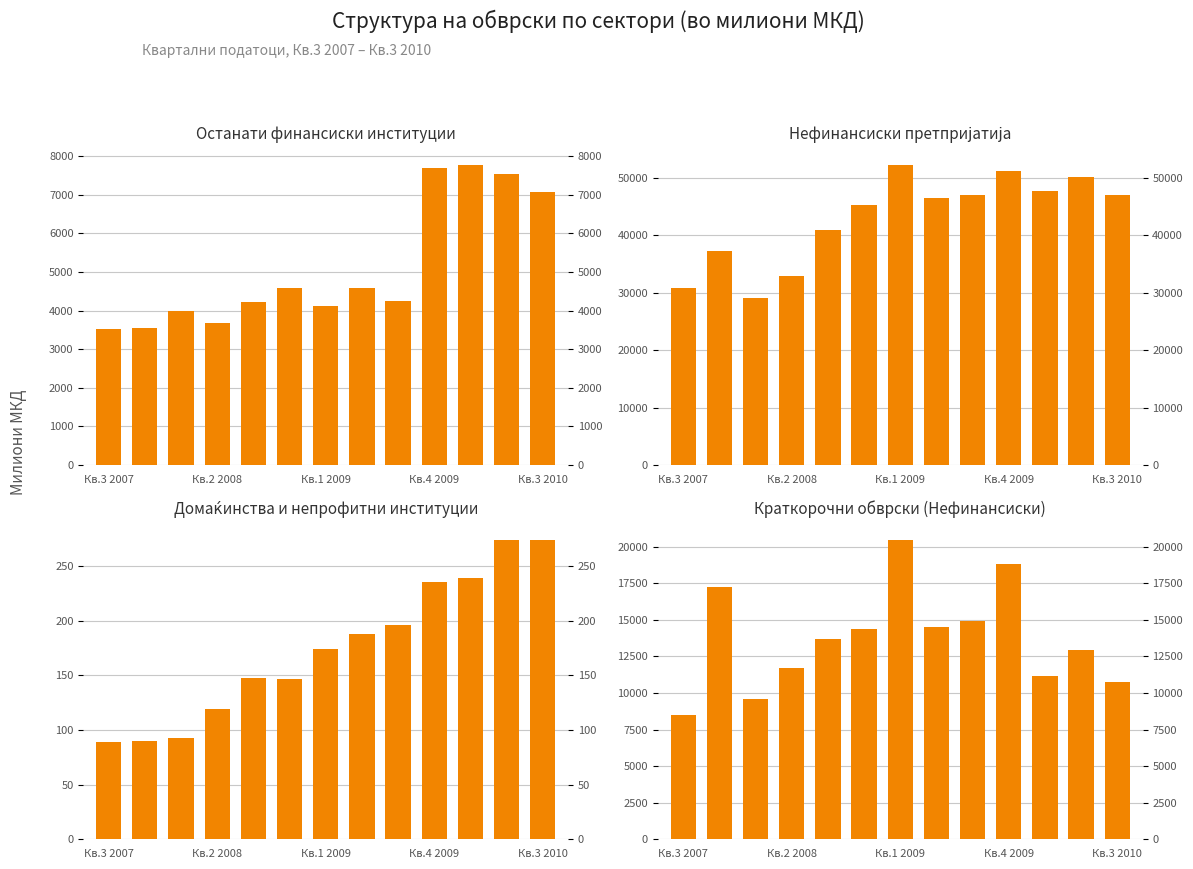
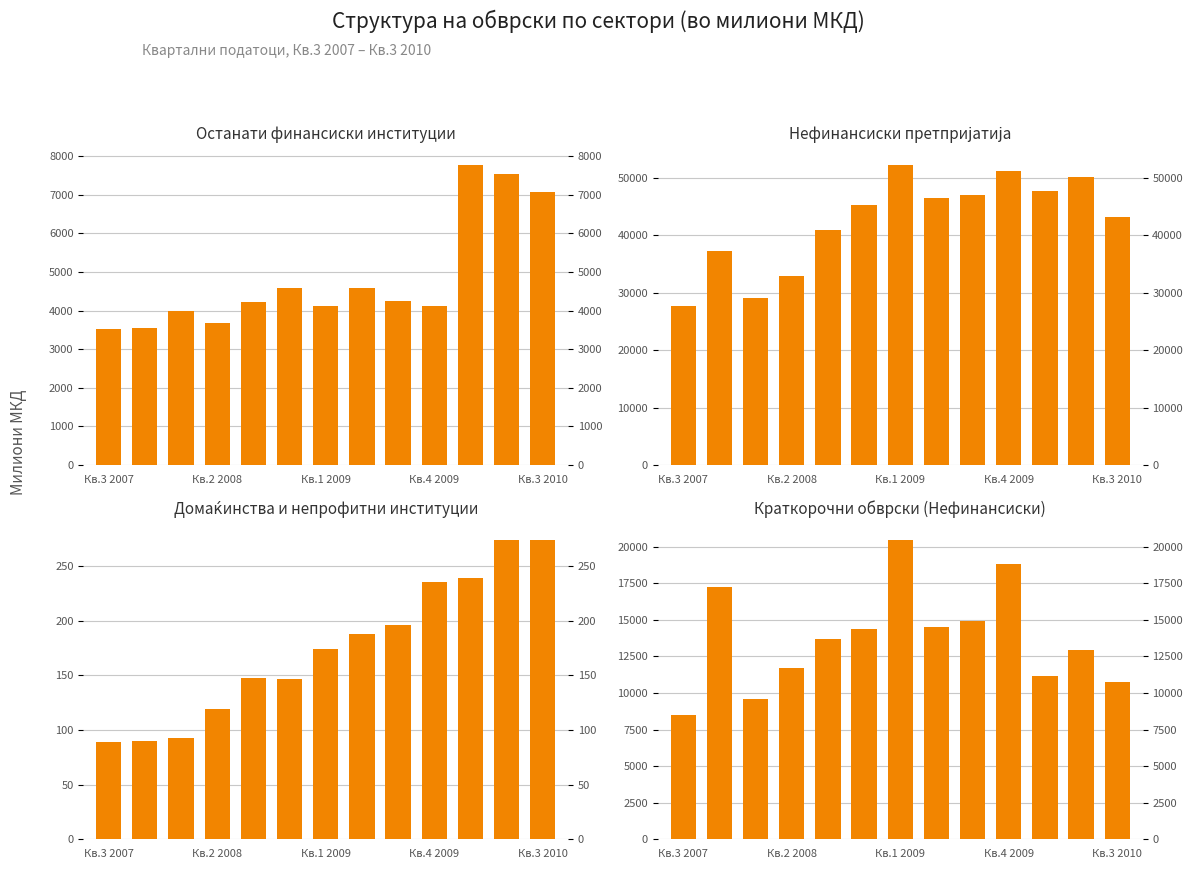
  {
    "Останати финансиски институции": {
      "Кв.3 2007": 3500,
      "Кв.2 2008": 3700,
      "Кв.1 2009": 4100,
-     "Кв.4 2009": 7700,
+     "Кв.4 2009": 4100,
      "Кв.3 2010": 7100
    },
    "Нефинансиски претпријатија": {
-     "Кв.3 2007": 31000,
+     "Кв.3 2007": 28000,
      "Кв.2 2008": 33000,
      "Кв.1 2009": 52000,
      "Кв.4 2009": 51000,
-     "Кв.3 2010": 47000
+     "Кв.3 2010": 43000
    },
    "Домаќинства и непрофитни институции": {
      "Кв.3 2007": 89,
      "Кв.2 2008": 119,
      "Кв.1 2009": 174,
      "Кв.4 2009": 235,
      "Кв.3 2010": 274
    },
    "Краткорочни обврски (Нефинансиски)": {
      "Кв.3 2007": 8500,
      "Кв.2 2008": 11700,
      "Кв.1 2009": 20500,
      "Кв.4 2009": 18800,
      "Кв.3 2010": 10800
    }
  }
